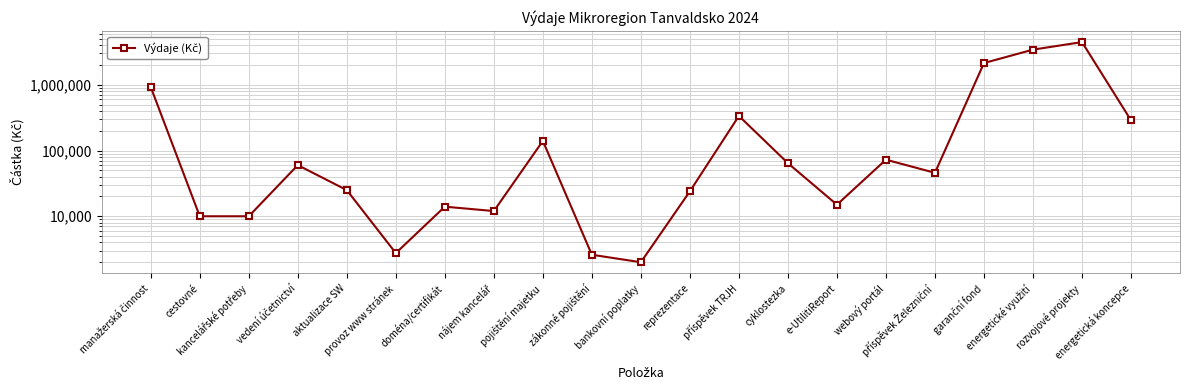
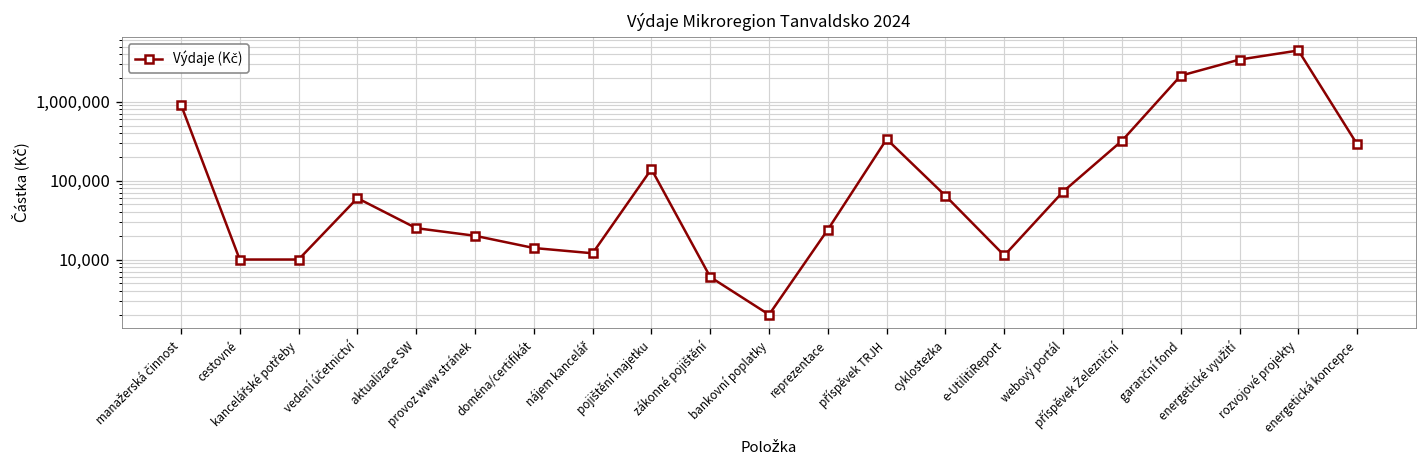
  {
    "manažerská činnost": "900,000",
    "cestovné": "10,000",
    "kancelářské potřeby": "10,000",
    "vedení účetnictví": "60,000",
    "aktualizace SW": "25,000",
-   "provoz www stránek": "2,800",
+   "provoz www stránek": "20,000",
    "doména/certifikát": "14,000",
    "nájem kancelář": "12,000",
    "pojištění majetku": "140,000",
-   "zákonné pojištění": "2,600",
+   "zákonné pojištění": "6,000",
    "bankovní poplatky": "2,000",
    "reprezentace": "24,000",
    "příspěvek TRJH": "300,000",
    "cyklostezka": "60,000",
-   "e-UtilitiReport": "15,000",
+   "e-UtilitiReport": "11,000",
    "webový portál": "70,000",
-   "příspěvek Železniční": "50,000",
+   "příspěvek Železniční": "300,000",
    "garanční fond": "2,100,000",
    "energetické využití": "3,000,000",
    "rozvojové projekty": "4,000,000",
    "energetická koncepce": "300,000"
  }
